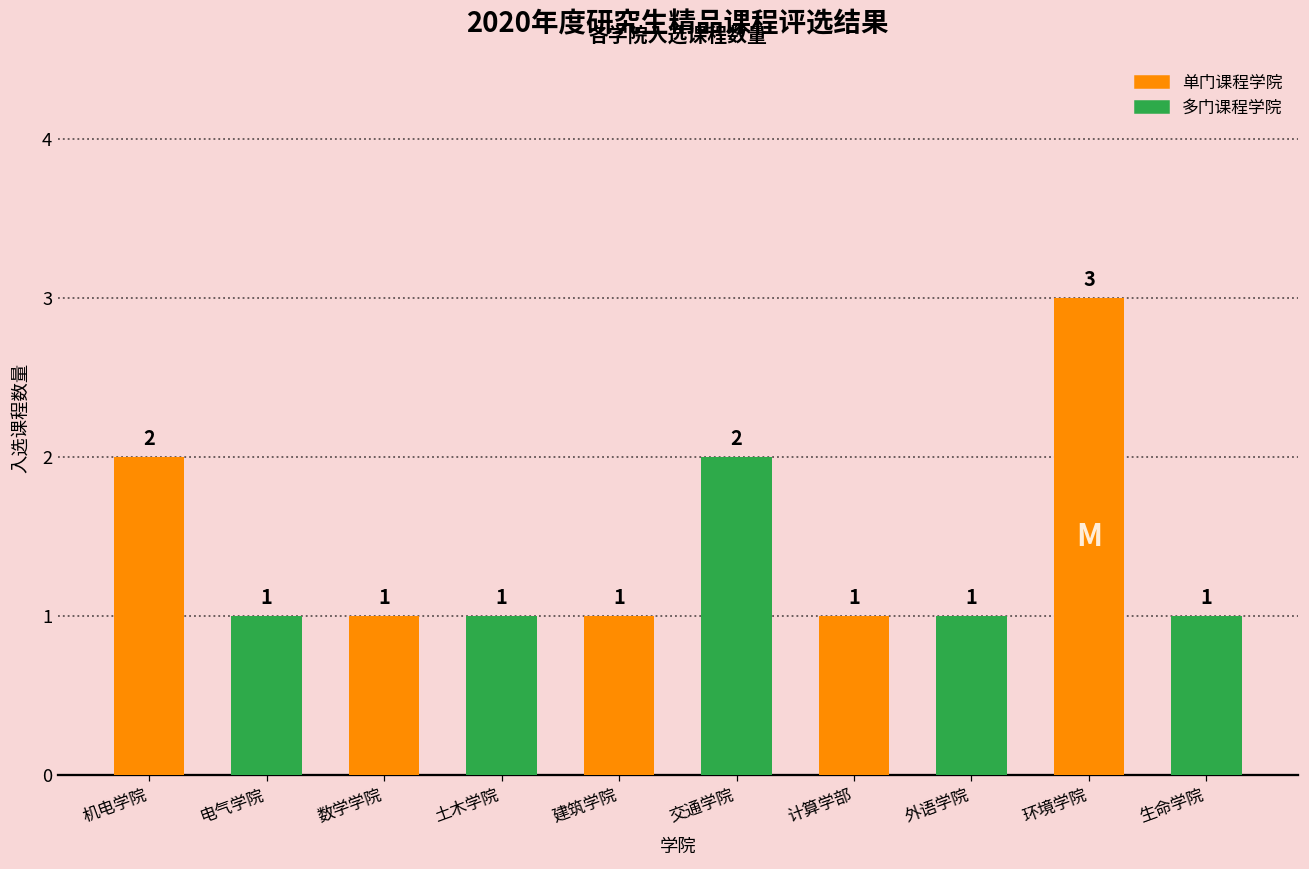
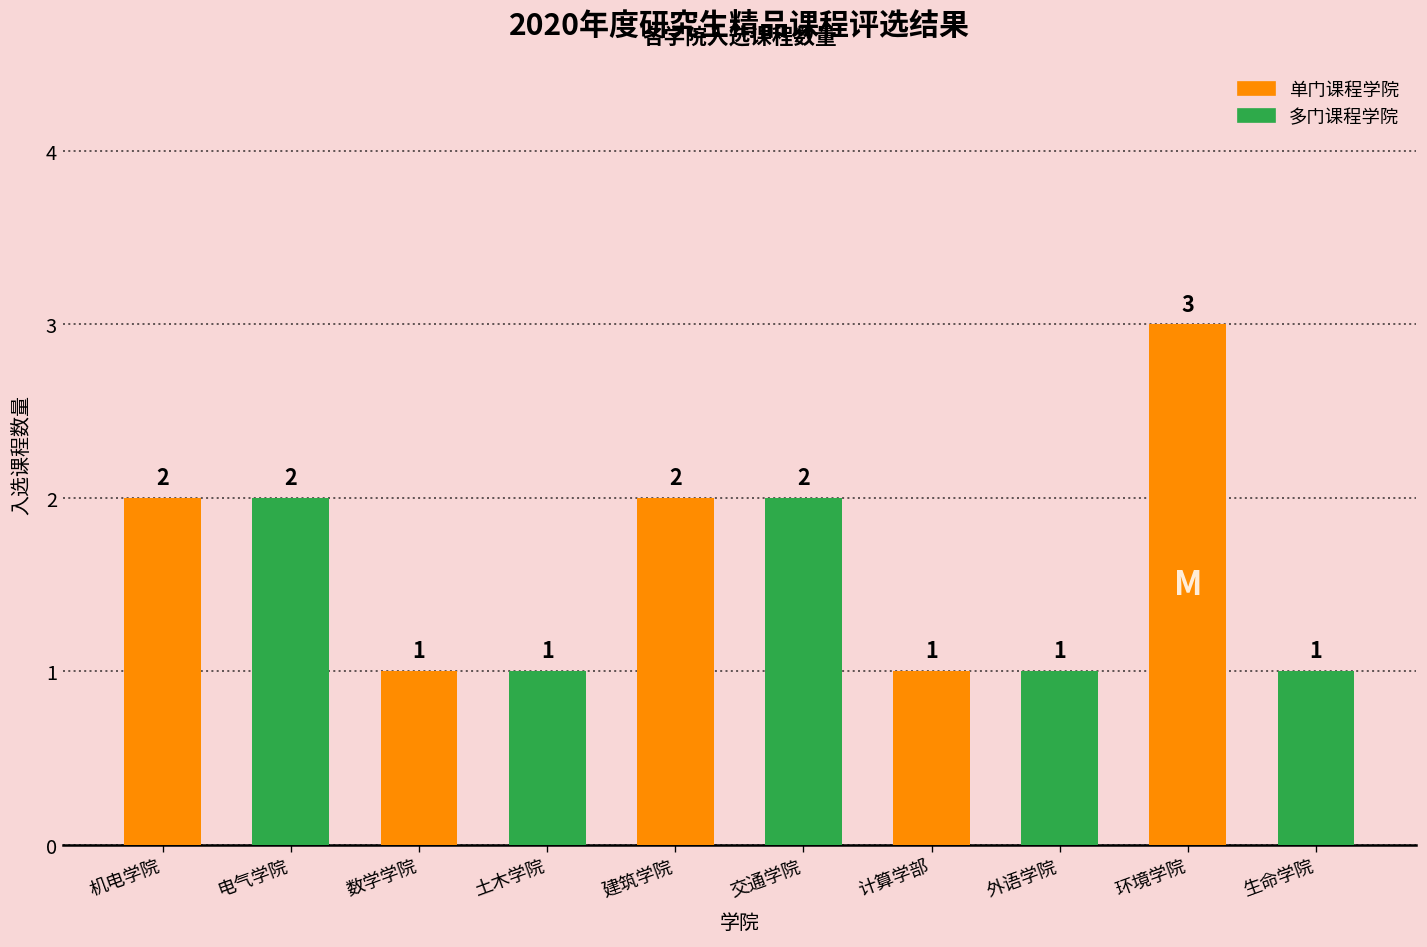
  {
    "机电学院": 2,
-   "电气学院": 1,
+   "电气学院": 2,
    "数学学院": 1,
    "土木学院": 1,
-   "建筑学院": 1,
+   "建筑学院": 2,
    "交通学院": 2,
    "计算学部": 1,
    "外语学院": 1,
    "环境学院": 3,
    "生命学院": 1
  }
